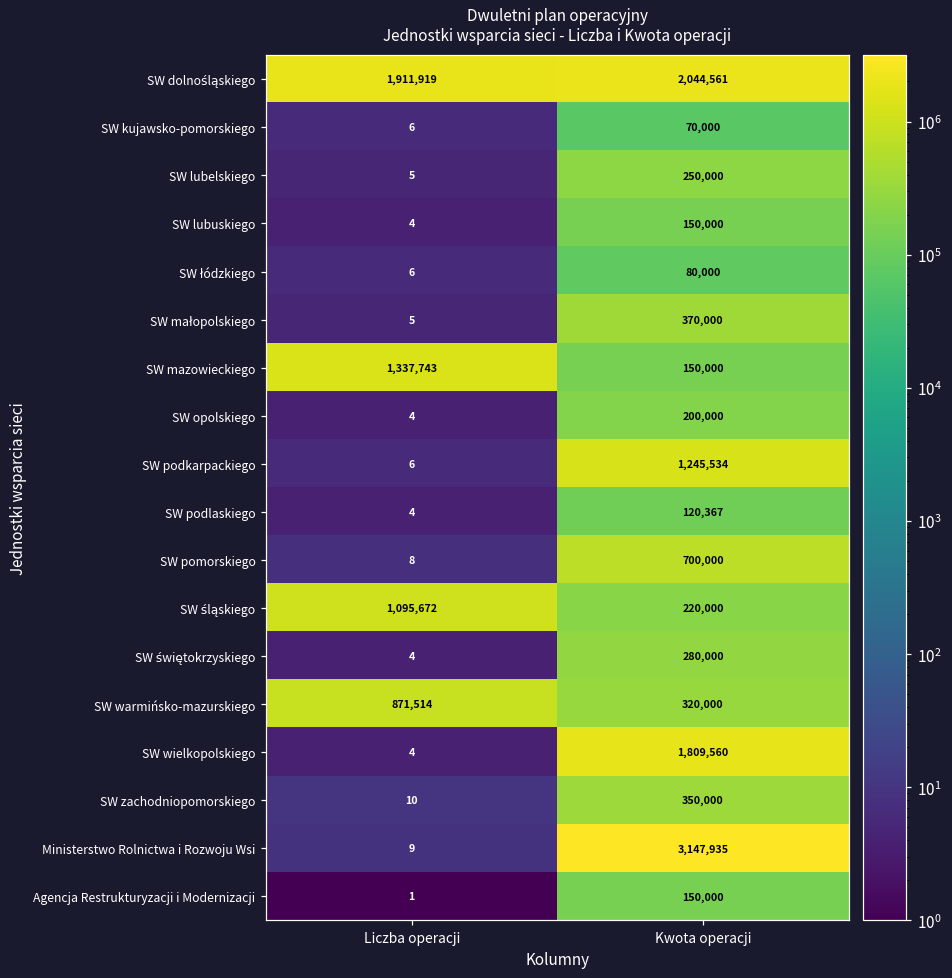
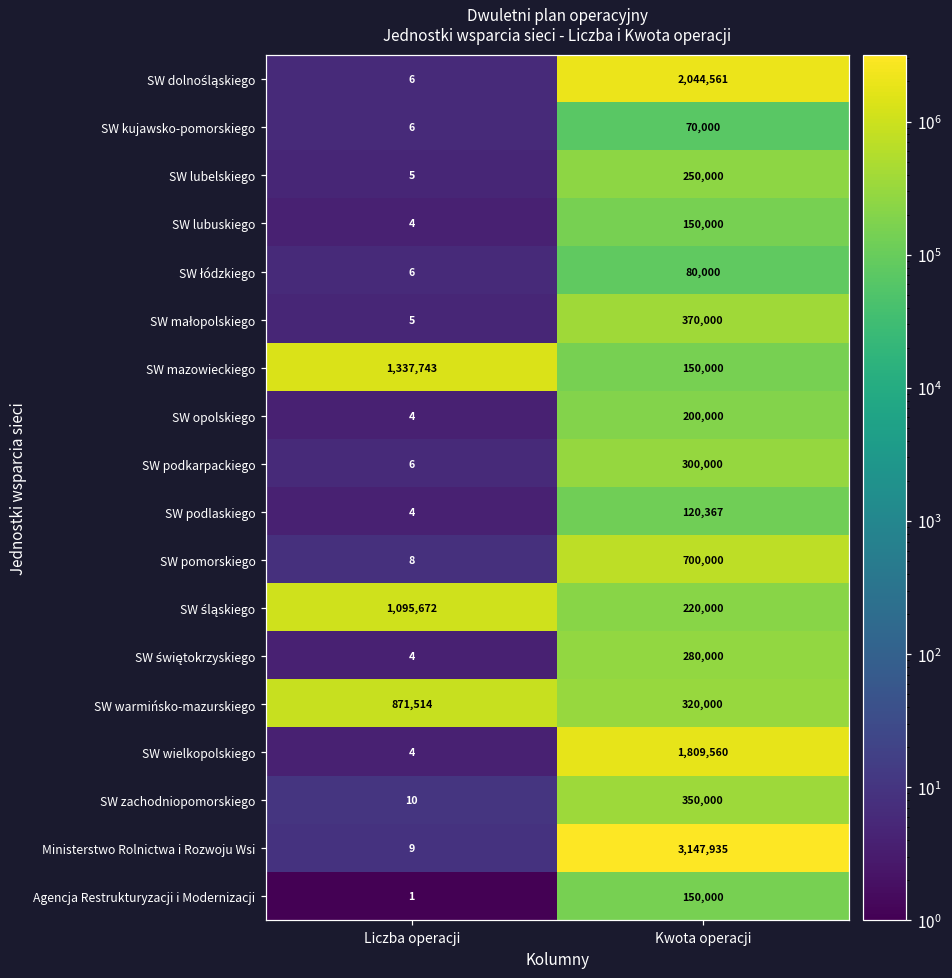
  {
    "SW dolnośląskiego": {
-     "Liczba operacji": "1,911,919",
+     "Liczba operacji": "6",
      "Kwota operacji": "2,044,561"
    },
    "SW kujawsko-pomorskiego": {
      "Liczba operacji": "6",
      "Kwota operacji": "70,000"
    },
    "SW lubelskiego": {
      "Liczba operacji": "5",
      "Kwota operacji": "250,000"
    },
    "SW lubuskiego": {
      "Liczba operacji": "4",
      "Kwota operacji": "150,000"
    },
    "SW łódzkiego": {
      "Liczba operacji": "6",
      "Kwota operacji": "80,000"
    },
    "SW małopolskiego": {
      "Liczba operacji": "5",
      "Kwota operacji": "370,000"
    },
    "SW mazowieckiego": {
      "Liczba operacji": "1,337,743",
      "Kwota operacji": "150,000"
    },
    "SW opolskiego": {
      "Liczba operacji": "4",
      "Kwota operacji": "200,000"
    },
    "SW podkarpackiego": {
      "Liczba operacji": "6",
-     "Kwota operacji": "1,245,534"
+     "Kwota operacji": "300,000"
    },
    "SW podlaskiego": {
      "Liczba operacji": "4",
      "Kwota operacji": "120,367"
    },
    "SW pomorskiego": {
      "Liczba operacji": "8",
      "Kwota operacji": "700,000"
    },
    "SW śląskiego": {
      "Liczba operacji": "1,095,672",
      "Kwota operacji": "220,000"
    },
    "SW świętokrzyskiego": {
      "Liczba operacji": "4",
      "Kwota operacji": "280,000"
    },
    "SW warmińsko-mazurskiego": {
      "Liczba operacji": "871,514",
      "Kwota operacji": "320,000"
    },
    "SW wielkopolskiego": {
      "Liczba operacji": "4",
      "Kwota operacji": "1,809,560"
    },
    "SW zachodniopomorskiego": {
      "Liczba operacji": "10",
      "Kwota operacji": "350,000"
    },
    "Ministerstwo Rolnictwa i Rozwoju Wsi": {
      "Liczba operacji": "9",
      "Kwota operacji": "3,147,935"
    },
    "Agencja Restrukturyzacji i Modernizacji": {
      "Liczba operacji": "1",
      "Kwota operacji": "150,000"
    }
  }
